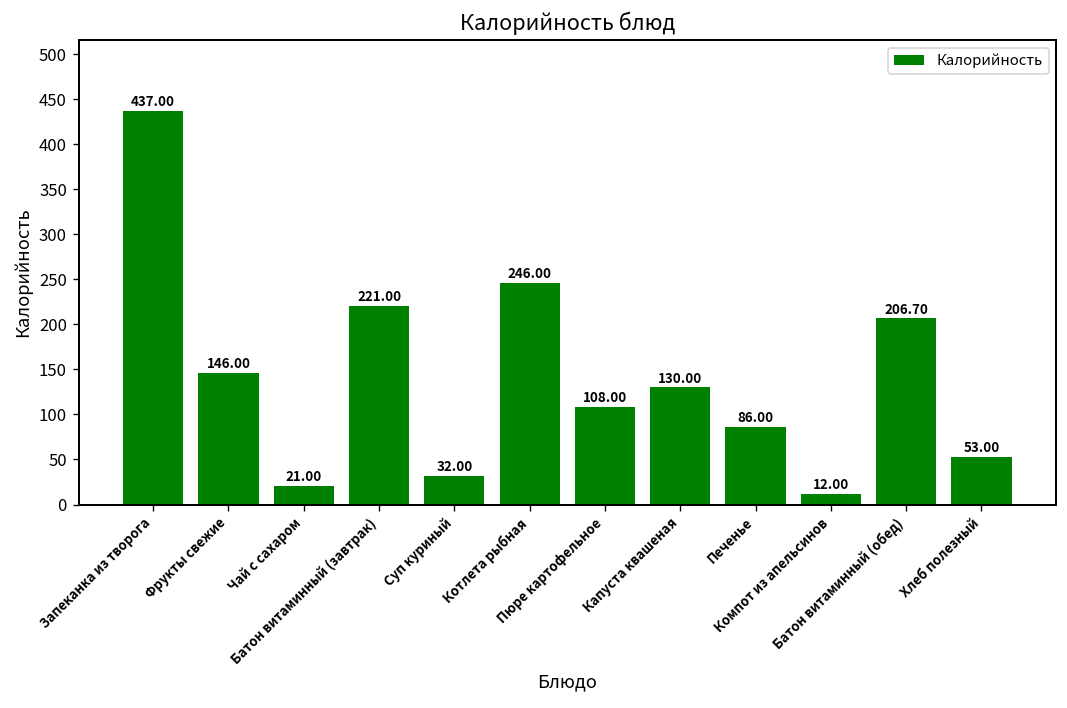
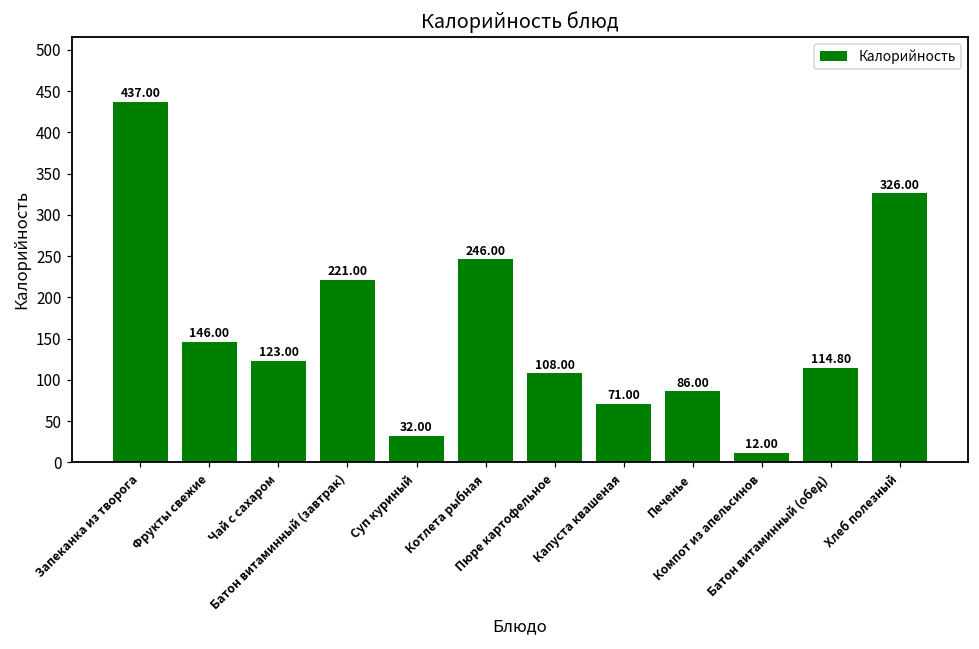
  {
    "Запеканка из творога": 437.00,
    "Фрукты свежие": 146.00,
-   "Чай с сахаром": 21.00,
+   "Чай с сахаром": 123.00,
    "Батон витаминный (завтрак)": 221.00,
    "Суп куриный": 32.00,
    "Котлета рыбная": 246.00,
    "Пюре картофельное": 108.00,
-   "Капуста квашеная": 130.00,
+   "Капуста квашеная": 71.00,
    "Печенье": 86.00,
    "Компот из апельсинов": 12.00,
-   "Батон витаминный (обед)": 206.70,
-   "Хлеб полезный": 53.00
+   "Батон витаминный (обед)": 114.80,
+   "Хлеб полезный": 326.00
  }
